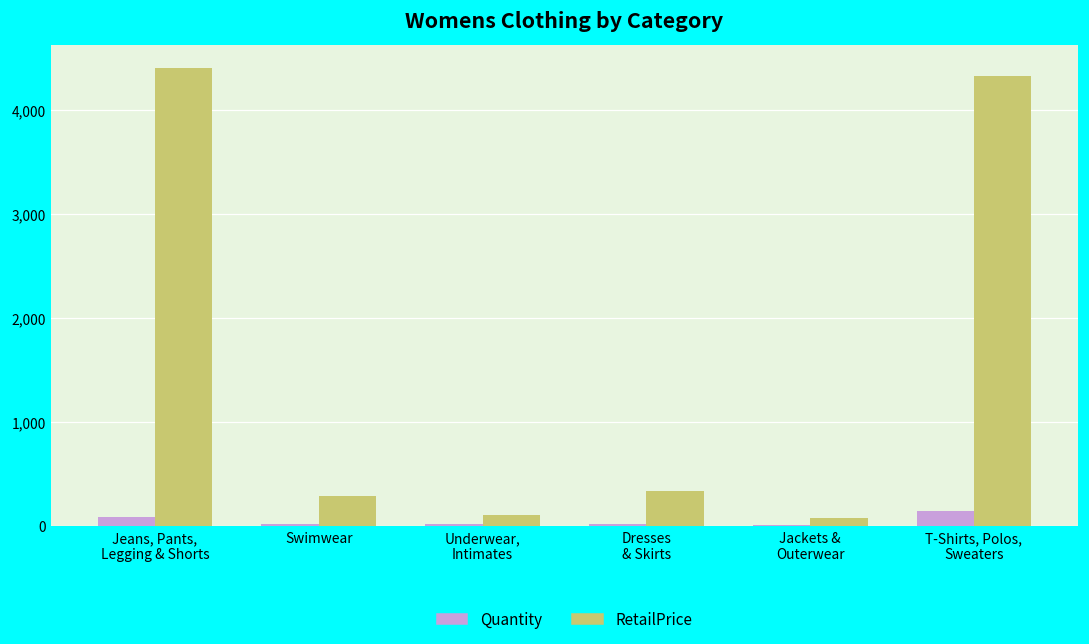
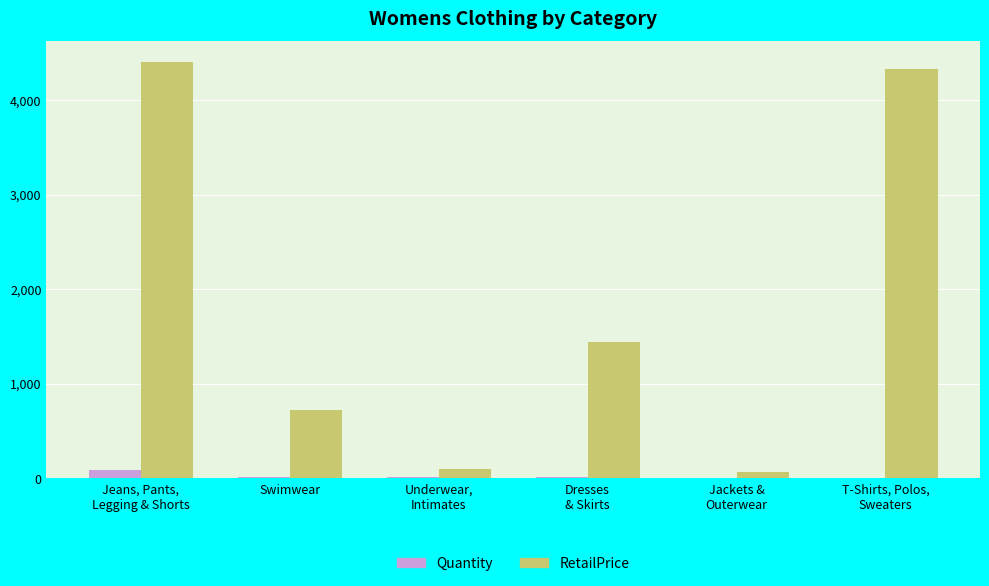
  {
    "Quantity": {
      "Jeans, Pants, Legging & Shorts": "100",
-     "T-Shirts, Polos, Sweaters": "100"
+     "T-Shirts, Polos, Sweaters": "0"
    },
    "RetailPrice": {
      "Jeans, Pants, Legging & Shorts": "4,400",
-     "Swimwear": "300",
+     "Swimwear": "700",
      "Underwear, Intimates": "100",
-     "Dresses & Skirts": "300",
+     "Dresses & Skirts": "1,400",
      "Jackets & Outerwear": "100",
      "T-Shirts, Polos, Sweaters": "4,300"
    }
  }
